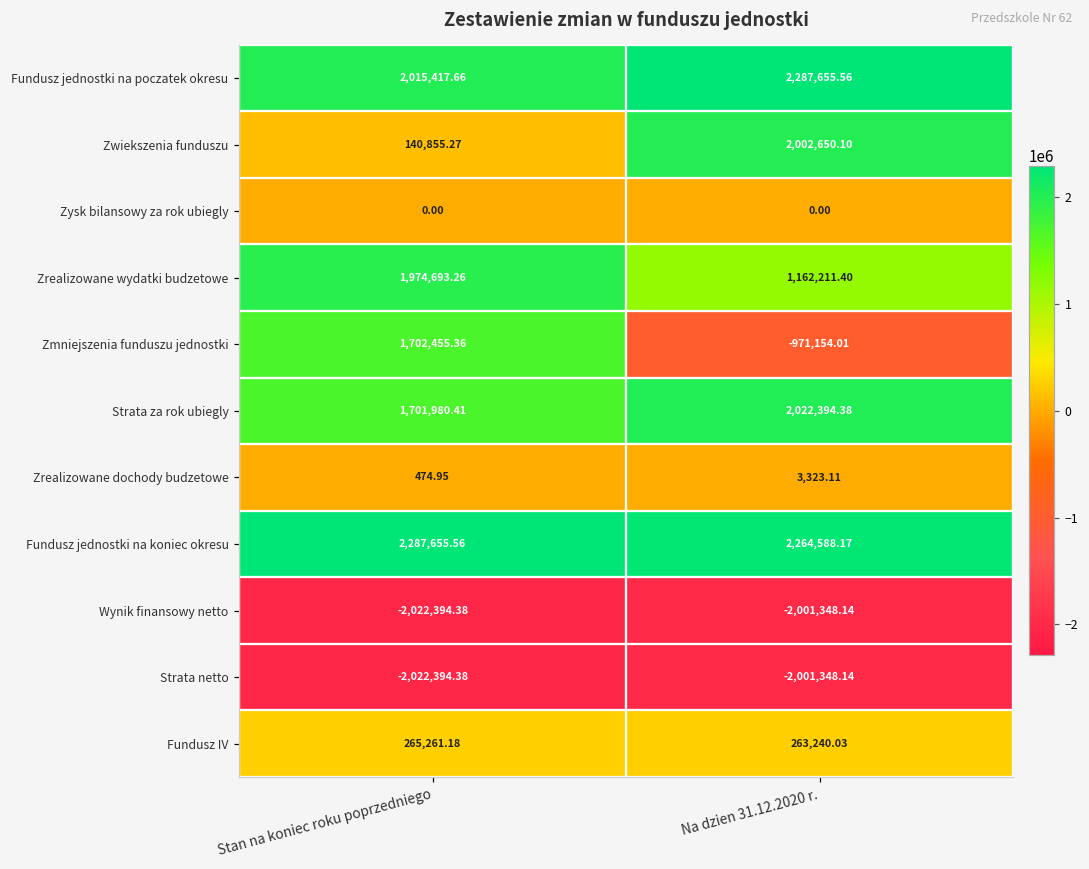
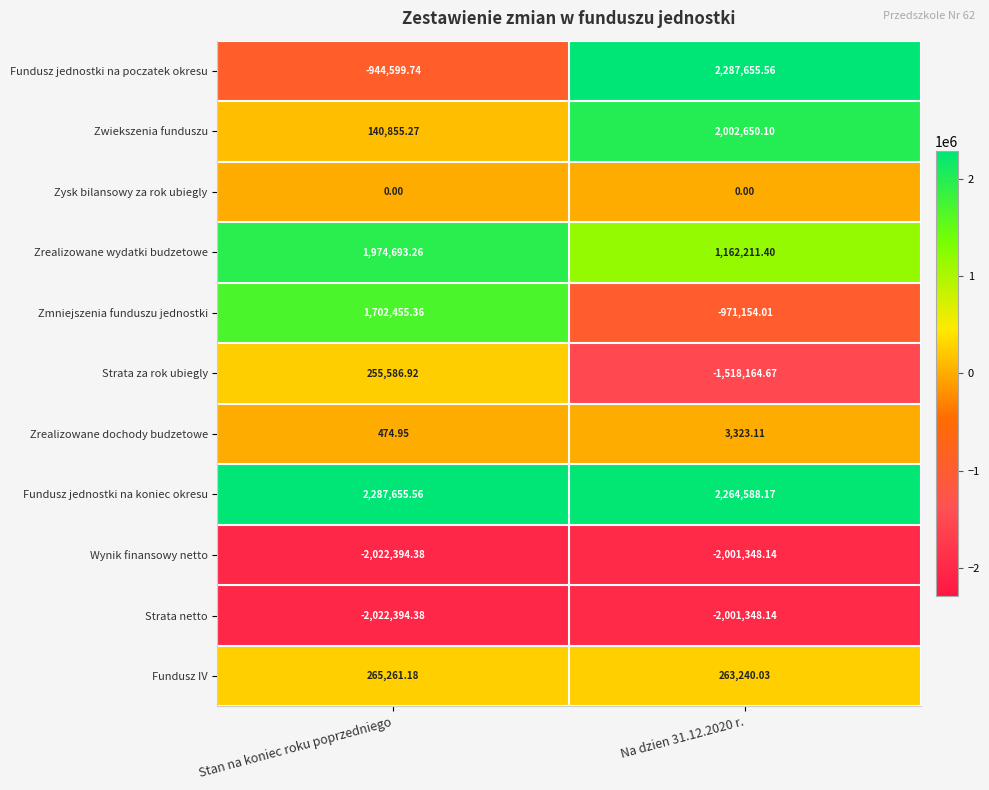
  {
    "Fundusz jednostki na poczatek okresu": {
-     "Stan na koniec roku poprzedniego": "2,015,417.66",
+     "Stan na koniec roku poprzedniego": "-944,599.74",
      "Na dzien 31.12.2020 r.": "2,287,655.56"
    },
    "Zwiekszenia funduszu": {
      "Stan na koniec roku poprzedniego": "140,855.27",
      "Na dzien 31.12.2020 r.": "2,002,650.10"
    },
    "Zysk bilansowy za rok ubiegly": {
      "Stan na koniec roku poprzedniego": "0.00",
      "Na dzien 31.12.2020 r.": "0.00"
    },
    "Zrealizowane wydatki budzetowe": {
      "Stan na koniec roku poprzedniego": "1,974,693.26",
      "Na dzien 31.12.2020 r.": "1,162,211.40"
    },
    "Zmniejszenia funduszu jednostki": {
      "Stan na koniec roku poprzedniego": "1,702,455.36",
      "Na dzien 31.12.2020 r.": "-971,154.01"
    },
    "Strata za rok ubiegly": {
-     "Stan na koniec roku poprzedniego": "1,701,980.41",
-     "Na dzien 31.12.2020 r.": "2,022,394.38"
+     "Stan na koniec roku poprzedniego": "255,586.92",
+     "Na dzien 31.12.2020 r.": "-1,518,164.67"
    },
    "Zrealizowane dochody budzetowe": {
      "Stan na koniec roku poprzedniego": "474.95",
      "Na dzien 31.12.2020 r.": "3,323.11"
    },
    "Fundusz jednostki na koniec okresu": {
      "Stan na koniec roku poprzedniego": "2,287,655.56",
      "Na dzien 31.12.2020 r.": "2,264,588.17"
    },
    "Wynik finansowy netto": {
      "Stan na koniec roku poprzedniego": "-2,022,394.38",
      "Na dzien 31.12.2020 r.": "-2,001,348.14"
    },
    "Strata netto": {
      "Stan na koniec roku poprzedniego": "-2,022,394.38",
      "Na dzien 31.12.2020 r.": "-2,001,348.14"
    },
    "Fundusz IV": {
      "Stan na koniec roku poprzedniego": "265,261.18",
      "Na dzien 31.12.2020 r.": "263,240.03"
    }
  }
